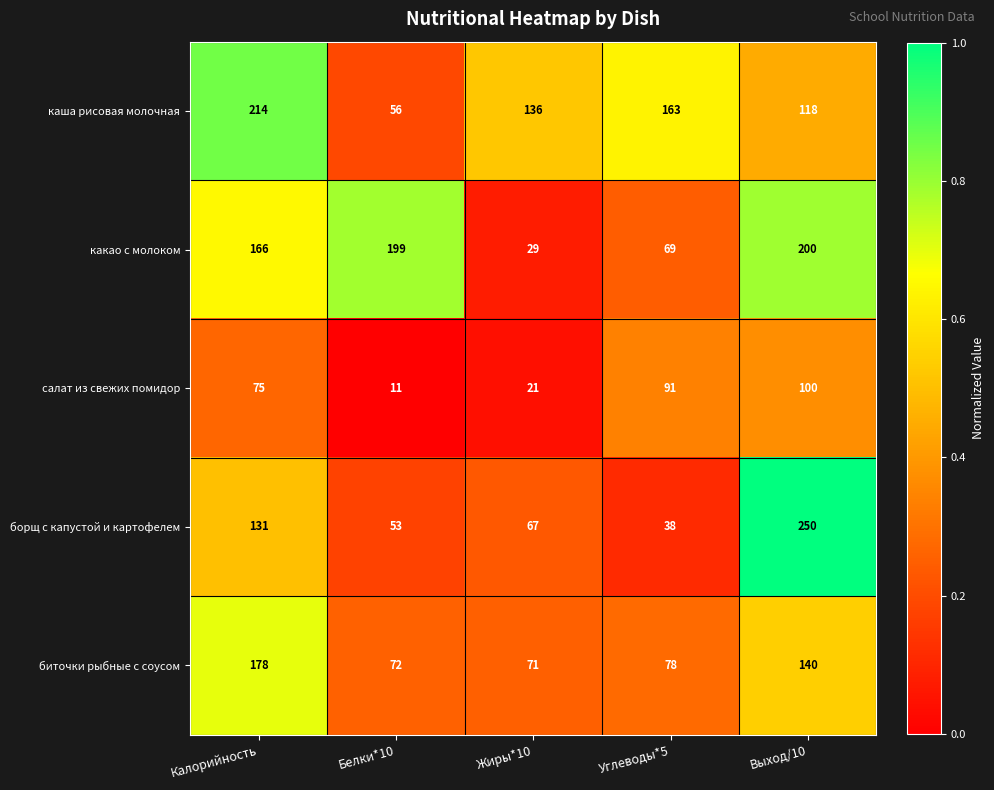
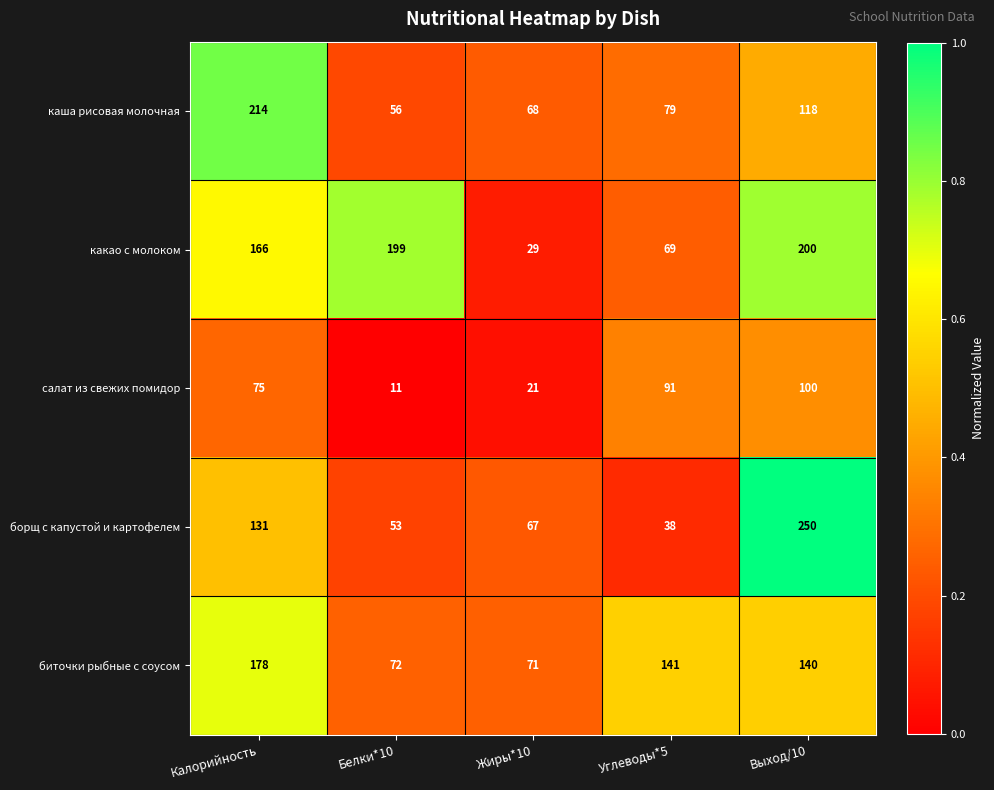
  {
    "каша рисовая молочная": {
      "Калорийность": 214,
      "Белки*10": 56,
-     "Жиры*10": 136,
-     "Углеводы*5": 163,
+     "Жиры*10": 68,
+     "Углеводы*5": 79,
      "Выход/10": 118
    },
    "какао с молоком": {
      "Калорийность": 166,
      "Белки*10": 199,
      "Жиры*10": 29,
      "Углеводы*5": 69,
      "Выход/10": 200
    },
    "салат из свежих помидор": {
      "Калорийность": 75,
      "Белки*10": 11,
      "Жиры*10": 21,
      "Углеводы*5": 91,
      "Выход/10": 100
    },
    "борщ с капустой и картофелем": {
      "Калорийность": 131,
      "Белки*10": 53,
      "Жиры*10": 67,
      "Углеводы*5": 38,
      "Выход/10": 250
    },
    "биточки рыбные с соусом": {
      "Калорийность": 178,
      "Белки*10": 72,
      "Жиры*10": 71,
-     "Углеводы*5": 78,
+     "Углеводы*5": 141,
      "Выход/10": 140
    }
  }
